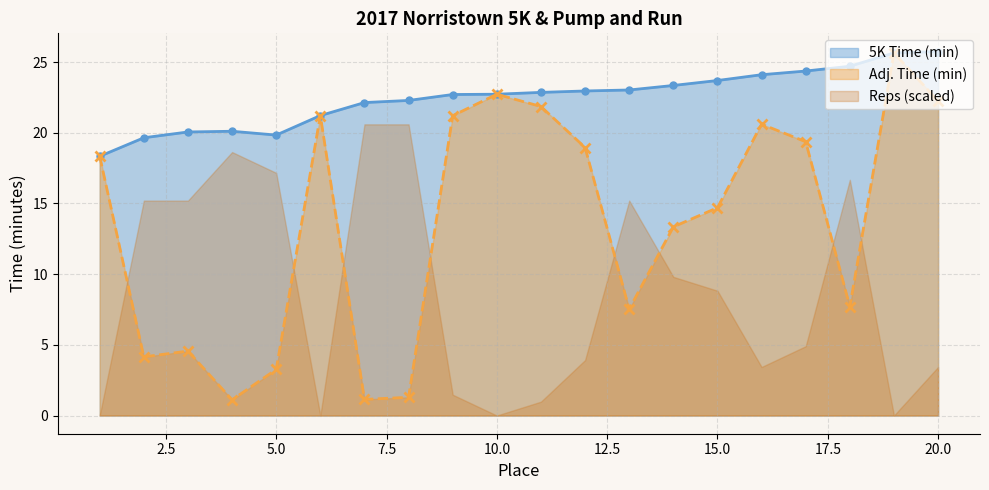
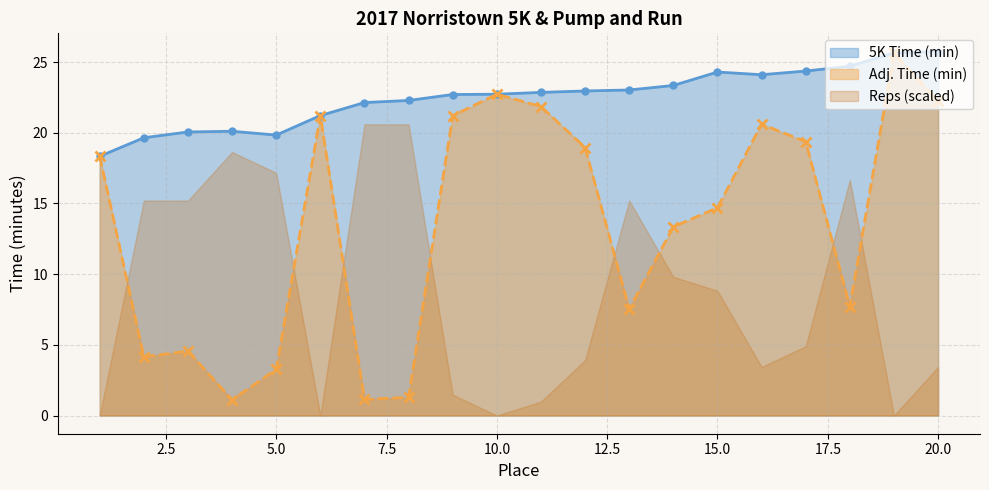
  {
    "5K Time (min)": {
      "5.0": 19.8,
-     "15.0": 23.7
+     "15.0": 24.3
    }
  }
